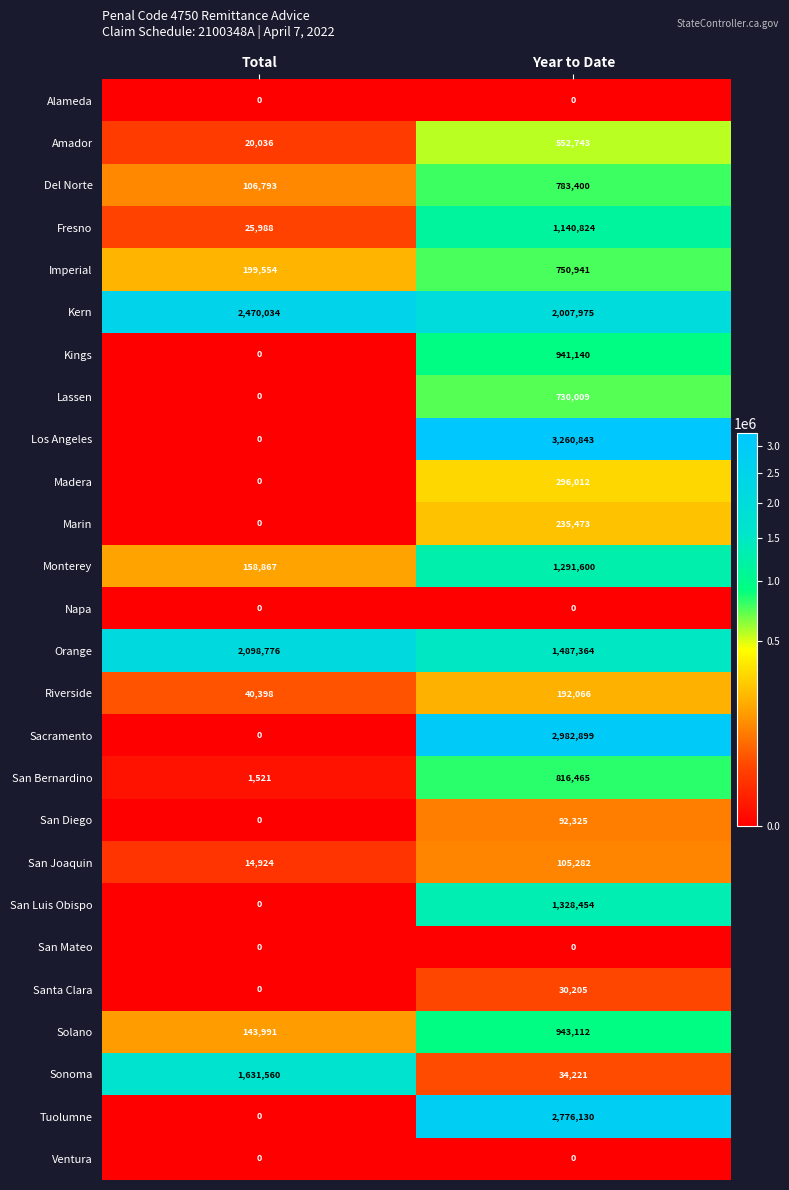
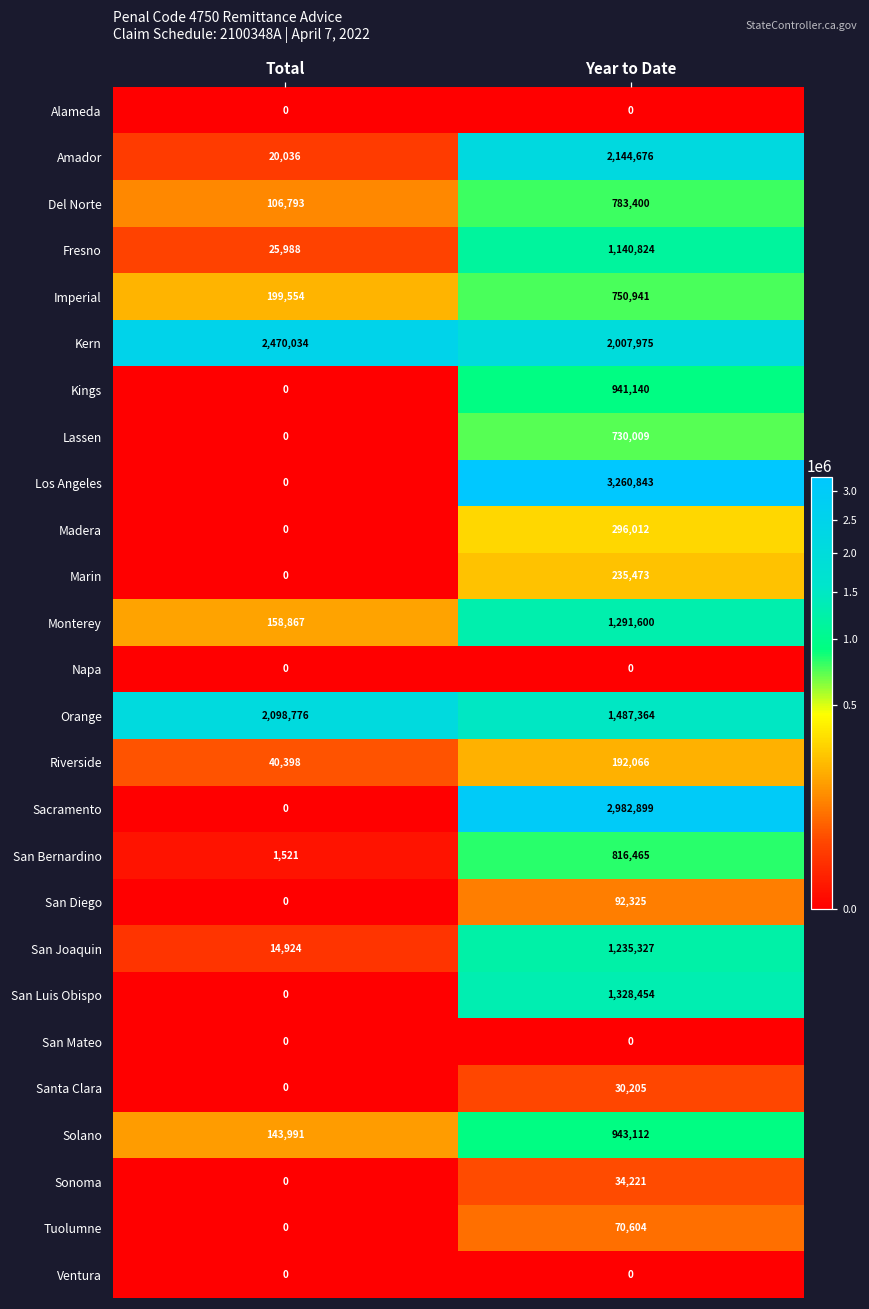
  {
    "Alameda": {
      "Total": "0",
      "Year to Date": "0"
    },
    "Amador": {
      "Total": "20,036",
-     "Year to Date": "552,743"
+     "Year to Date": "2,144,676"
    },
    "Del Norte": {
      "Total": "106,793",
      "Year to Date": "783,400"
    },
    "Fresno": {
      "Total": "25,988",
      "Year to Date": "1,140,824"
    },
    "Imperial": {
      "Total": "199,554",
      "Year to Date": "750,941"
    },
    "Kern": {
      "Total": "2,470,034",
      "Year to Date": "2,007,975"
    },
    "Kings": {
      "Total": "0",
      "Year to Date": "941,140"
    },
    "Lassen": {
      "Total": "0",
      "Year to Date": "730,009"
    },
    "Los Angeles": {
      "Total": "0",
      "Year to Date": "3,260,843"
    },
    "Madera": {
      "Total": "0",
      "Year to Date": "296,012"
    },
    "Marin": {
      "Total": "0",
      "Year to Date": "235,473"
    },
    "Monterey": {
      "Total": "158,867",
      "Year to Date": "1,291,600"
    },
    "Napa": {
      "Total": "0",
      "Year to Date": "0"
    },
    "Orange": {
      "Total": "2,098,776",
      "Year to Date": "1,487,364"
    },
    "Riverside": {
      "Total": "40,398",
      "Year to Date": "192,066"
    },
    "Sacramento": {
      "Total": "0",
      "Year to Date": "2,982,899"
    },
    "San Bernardino": {
      "Total": "1,521",
      "Year to Date": "816,465"
    },
    "San Diego": {
      "Total": "0",
      "Year to Date": "92,325"
    },
    "San Joaquin": {
      "Total": "14,924",
-     "Year to Date": "105,282"
+     "Year to Date": "1,235,327"
    },
    "San Luis Obispo": {
      "Total": "0",
      "Year to Date": "1,328,454"
    },
    "San Mateo": {
      "Total": "0",
      "Year to Date": "0"
    },
    "Santa Clara": {
      "Total": "0",
      "Year to Date": "30,205"
    },
    "Solano": {
      "Total": "143,991",
      "Year to Date": "943,112"
    },
    "Sonoma": {
-     "Total": "1,631,560",
+     "Total": "0",
      "Year to Date": "34,221"
    },
    "Tuolumne": {
      "Total": "0",
-     "Year to Date": "2,776,130"
+     "Year to Date": "70,604"
    },
    "Ventura": {
      "Total": "0",
      "Year to Date": "0"
    }
  }
